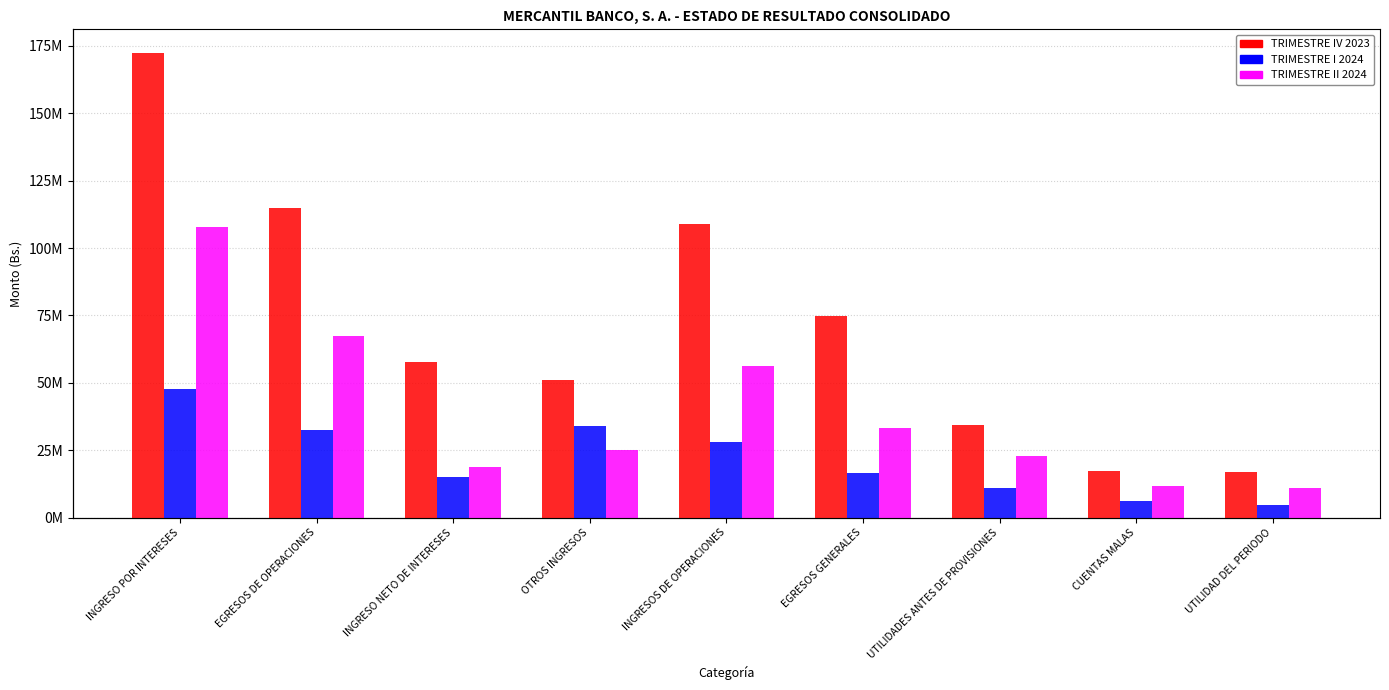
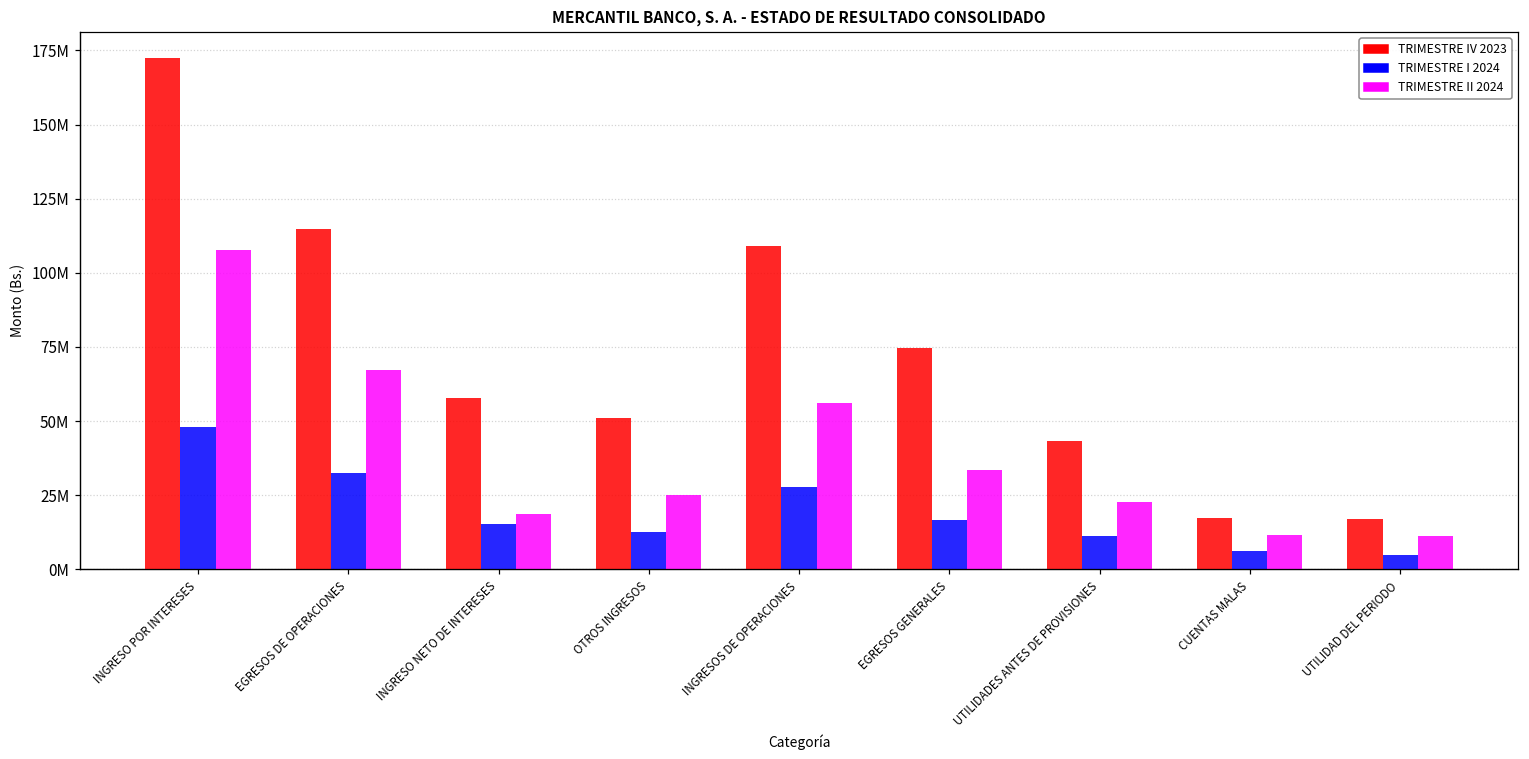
  {
    "TRIMESTRE IV 2023": {
      "INGRESO POR INTERESES": 173000000,
      "EGRESOS DE OPERACIONES": 115000000,
      "INGRESO NETO DE INTERESES": 58000000,
      "OTROS INGRESOS": 51000000,
      "INGRESOS DE OPERACIONES": 109000000,
      "EGRESOS GENERALES": 75000000,
-     "UTILIDADES ANTES DE PROVISIONES": 34000000,
+     "UTILIDADES ANTES DE PROVISIONES": 43000000,
      "CUENTAS MALAS": 17000000,
      "UTILIDAD DEL PERIODO": 17000000
    },
    "TRIMESTRE I 2024": {
      "INGRESO POR INTERESES": 48000000,
      "EGRESOS DE OPERACIONES": 33000000,
      "INGRESO NETO DE INTERESES": 15000000,
-     "OTROS INGRESOS": 34000000,
+     "OTROS INGRESOS": 13000000,
      "INGRESOS DE OPERACIONES": 28000000,
      "EGRESOS GENERALES": 17000000,
      "UTILIDADES ANTES DE PROVISIONES": 11000000,
      "CUENTAS MALAS": 6000000,
      "UTILIDAD DEL PERIODO": 5000000
    },
    "TRIMESTRE II 2024": {
      "INGRESO POR INTERESES": 108000000,
      "EGRESOS DE OPERACIONES": 67000000,
      "INGRESO NETO DE INTERESES": 19000000,
      "OTROS INGRESOS": 25000000,
      "INGRESOS DE OPERACIONES": 56000000,
      "EGRESOS GENERALES": 33000000,
      "UTILIDADES ANTES DE PROVISIONES": 23000000,
      "CUENTAS MALAS": 12000000,
      "UTILIDAD DEL PERIODO": 11000000
    }
  }
